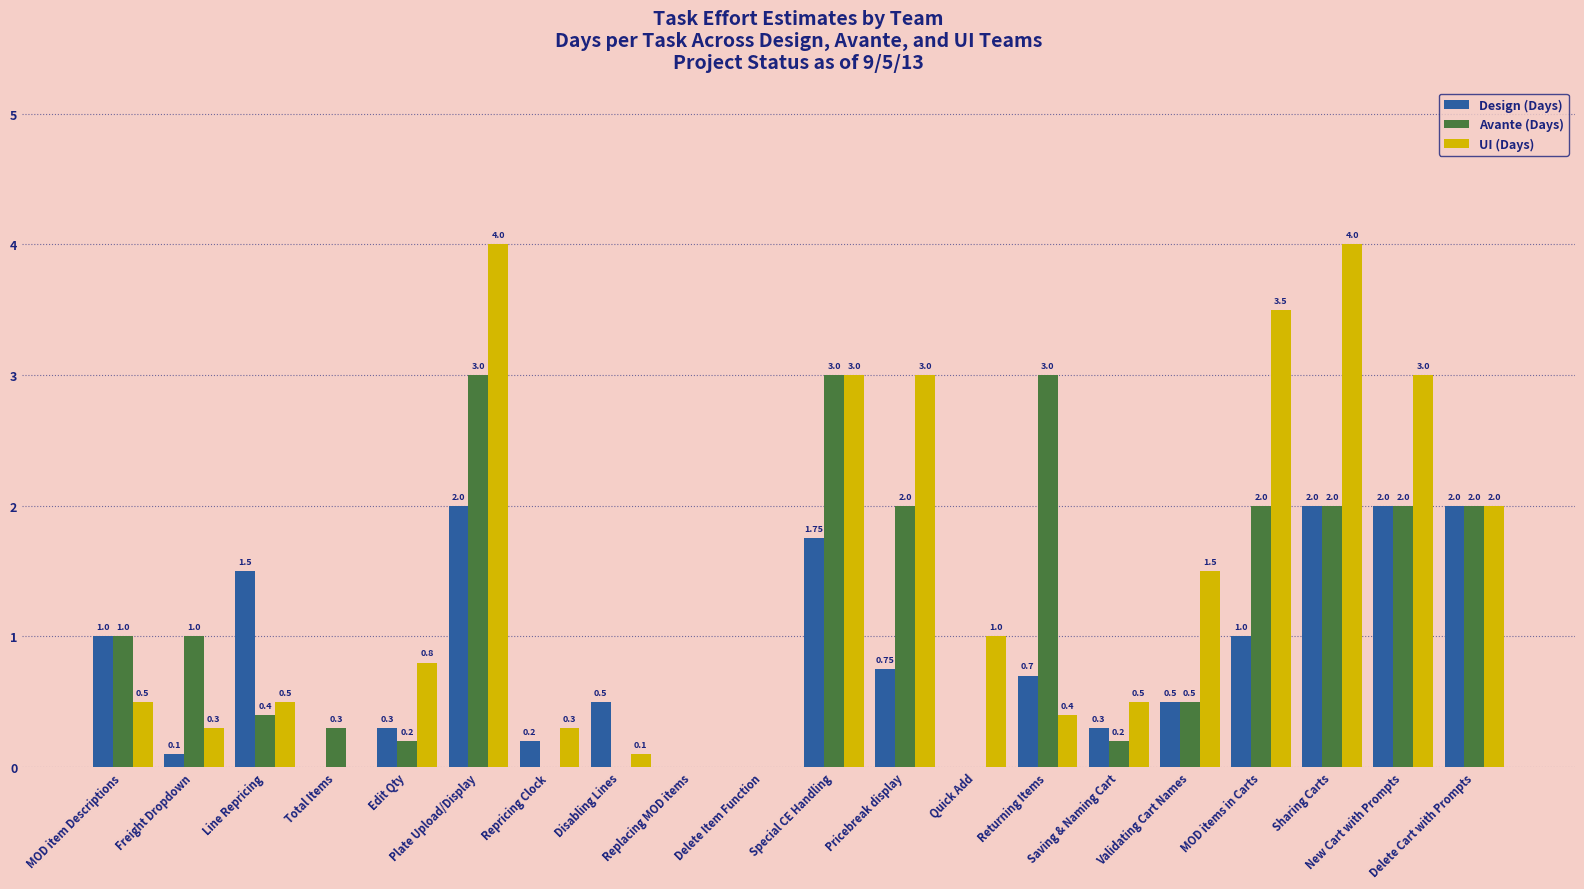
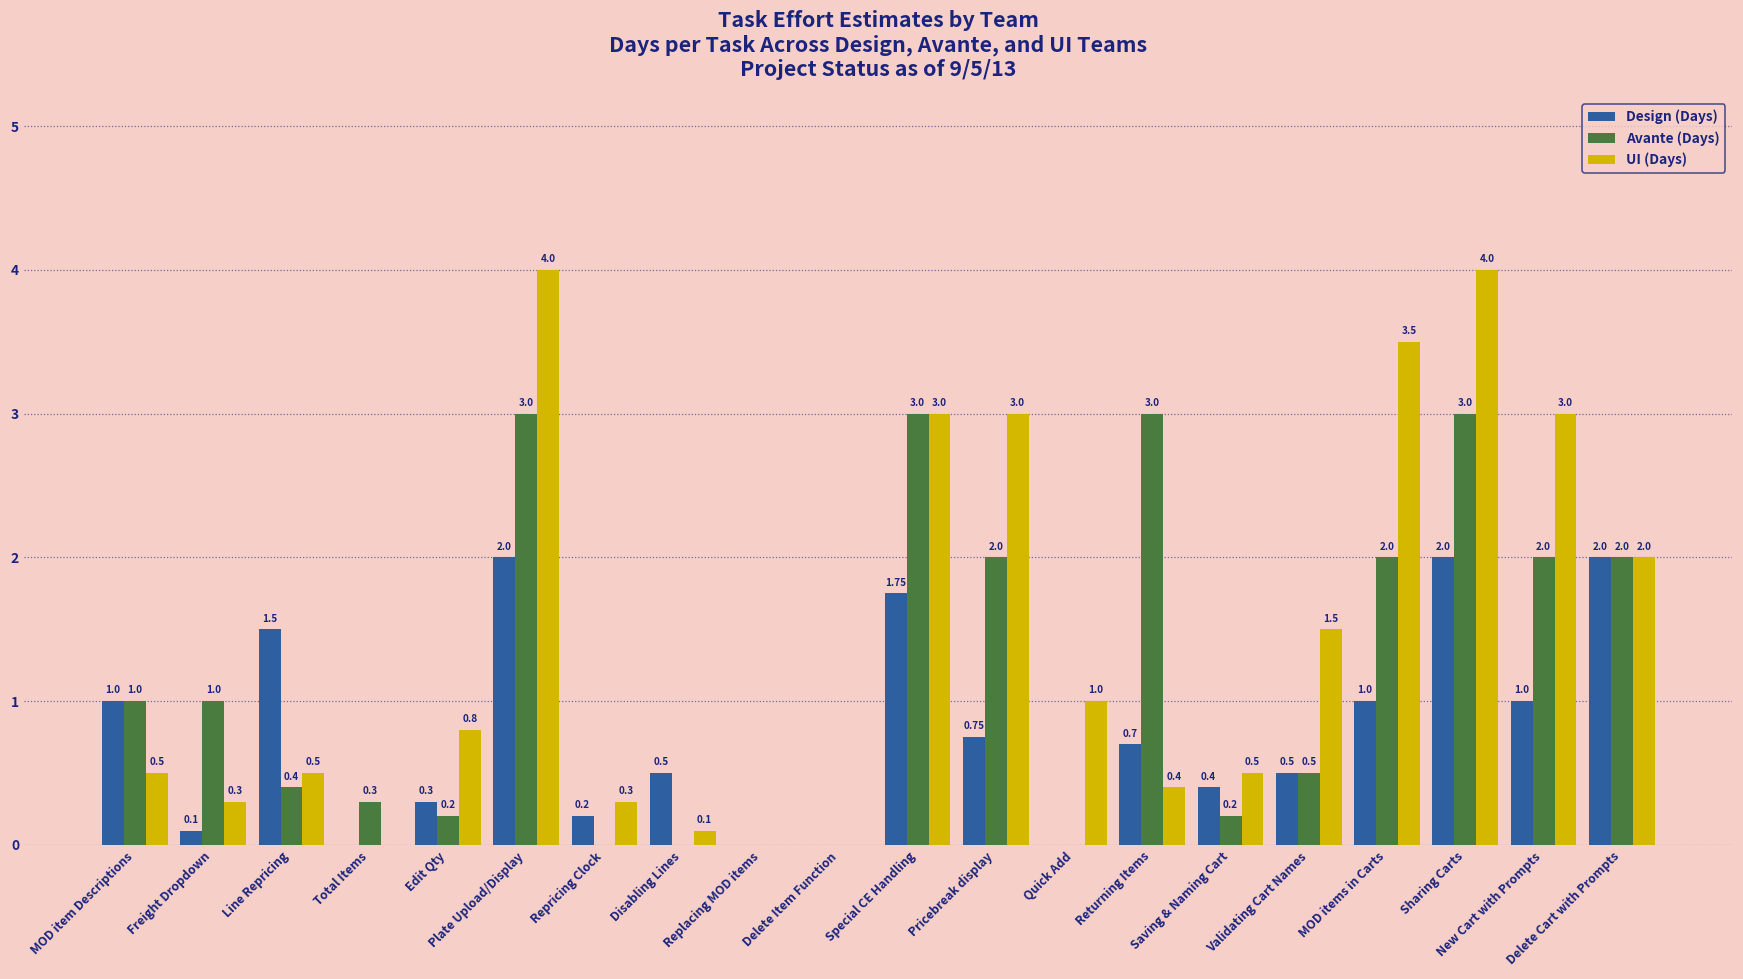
  {
    "Design (Days)": {
      "MOD item Descriptions": 1.0,
      "Freight Dropdown": 0.1,
      "Line Repricing": 1.5,
      "Edit Qty": 0.3,
      "Plate Upload/Display": 2.0,
      "Repricing Clock": 0.2,
      "Disabling Lines": 0.5,
      "Special CE Handling": 1.75,
      "Pricebreak display": 0.75,
      "Returning Items": 0.7,
-     "Saving & Naming Cart": 0.3,
+     "Saving & Naming Cart": 0.4,
      "Validating Cart Names": 0.5,
      "MOD items in Carts": 1.0,
      "Sharing Carts": 2.0,
-     "New Cart with Prompts": 2.0,
+     "New Cart with Prompts": 1.0,
      "Delete Cart with Prompts": 2.0
    },
    "Avante (Days)": {
      "MOD item Descriptions": 1.0,
      "Freight Dropdown": 1.0,
      "Line Repricing": 0.4,
      "Total Items": 0.3,
      "Edit Qty": 0.2,
      "Plate Upload/Display": 3.0,
      "Special CE Handling": 3.0,
      "Pricebreak display": 2.0,
      "Returning Items": 3.0,
      "Saving & Naming Cart": 0.2,
      "Validating Cart Names": 0.5,
      "MOD items in Carts": 2.0,
-     "Sharing Carts": 2.0,
+     "Sharing Carts": 3.0,
      "New Cart with Prompts": 2.0,
      "Delete Cart with Prompts": 2.0
    },
    "UI (Days)": {
      "MOD item Descriptions": 0.5,
      "Freight Dropdown": 0.3,
      "Line Repricing": 0.5,
      "Edit Qty": 0.8,
      "Plate Upload/Display": 4.0,
      "Repricing Clock": 0.3,
      "Disabling Lines": 0.1,
      "Special CE Handling": 3.0,
      "Pricebreak display": 3.0,
      "Quick Add": 1.0,
      "Returning Items": 0.4,
      "Saving & Naming Cart": 0.5,
      "Validating Cart Names": 1.5,
      "MOD items in Carts": 3.5,
      "Sharing Carts": 4.0,
      "New Cart with Prompts": 3.0,
      "Delete Cart with Prompts": 2.0
    }
  }
